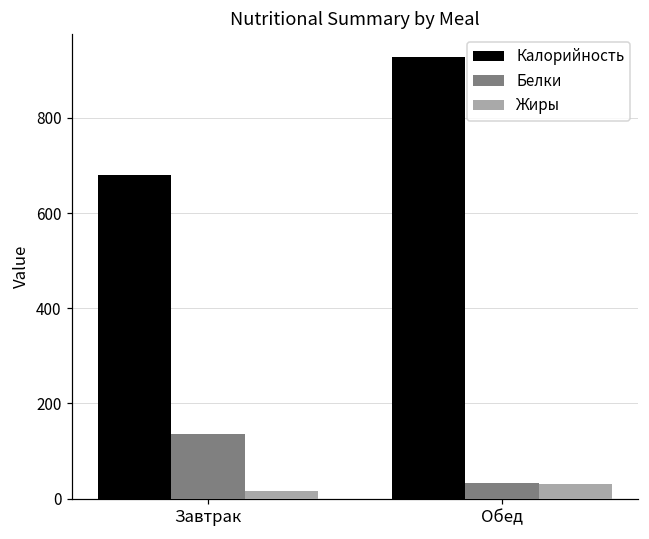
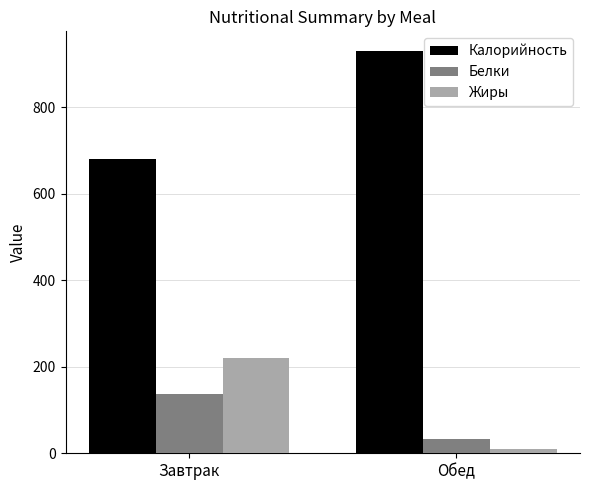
  {
    "Калорийность": {
      "Завтрак": 680,
      "Обед": 930
    },
    "Белки": {
      "Завтрак": 140,
      "Обед": 30
    },
    "Жиры": {
-     "Завтрак": 20,
-     "Обед": 30
+     "Завтрак": 220,
+     "Обед": 10
    }
  }
